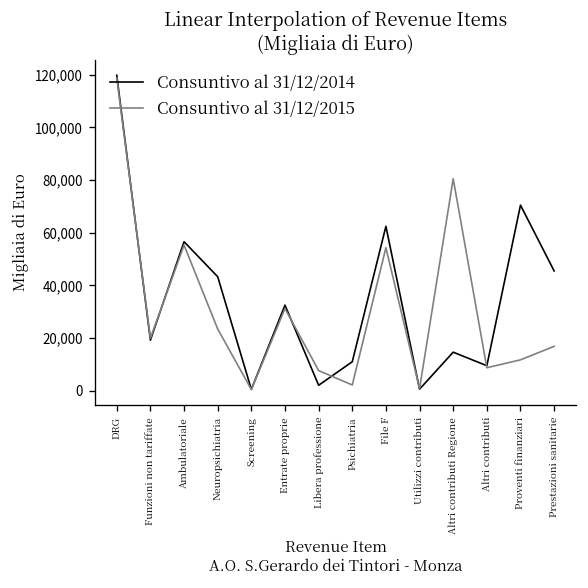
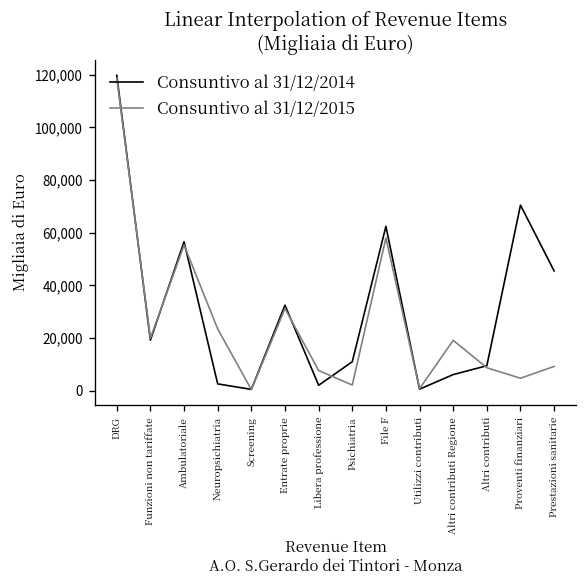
  {
    "Consuntivo al 31/12/2014": {
      "Ambulatoriale": "57,000",
-     "Neuropsichiatria": "43,000",
+     "Neuropsichiatria": "3,000",
      "Entrate proprie": "33,000",
      "Libera professione": "2,000",
      "Psichiatria": "11,000",
      "File F": "62,000",
-     "Altri contributi Regione": "15,000",
+     "Altri contributi Regione": "6,000",
      "Proventi finanziari": "70,000",
      "Prestazioni sanitarie": "46,000"
    },
    "Consuntivo al 31/12/2015": {
      "Ambulatoriale": "55,000",
      "Neuropsichiatria": "23,000",
      "Entrate proprie": "31,000",
      "Libera professione": "8,000",
      "Psichiatria": "2,000",
-     "File F": "54,000",
-     "Altri contributi Regione": "81,000",
-     "Proventi finanziari": "12,000",
-     "Prestazioni sanitarie": "17,000"
+     "File F": "58,000",
+     "Altri contributi Regione": "19,000",
+     "Proventi finanziari": "5,000",
+     "Prestazioni sanitarie": "9,000"
    }
  }
